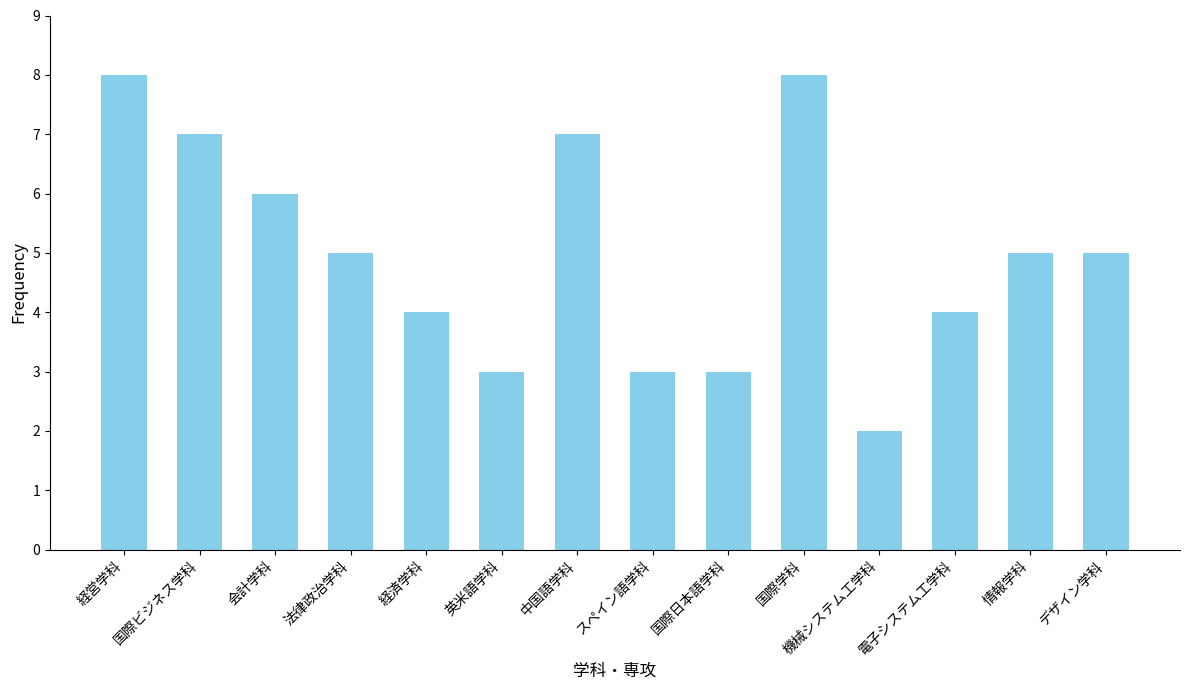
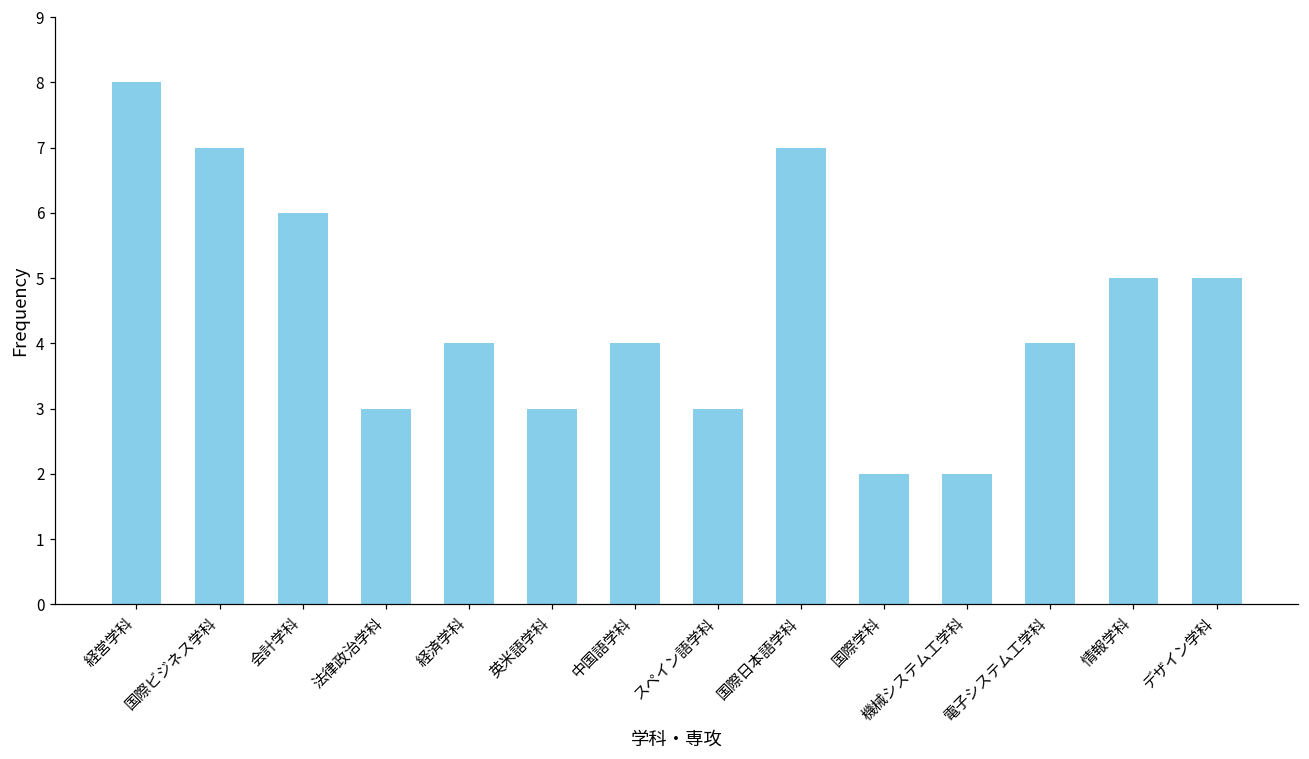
  {
    "経営学科": 8,
    "国際ビジネス学科": 7,
    "会計学科": 6,
-   "法律政治学科": 5,
+   "法律政治学科": 3,
    "経済学科": 4,
    "英米語学科": 3,
-   "中国語学科": 7,
+   "中国語学科": 4,
    "スペイン語学科": 3,
-   "国際日本語学科": 3,
-   "国際学科": 8,
+   "国際日本語学科": 7,
+   "国際学科": 2,
    "機械システム工学科": 2,
    "電子システム工学科": 4,
    "情報学科": 5,
    "デザイン学科": 5
  }
